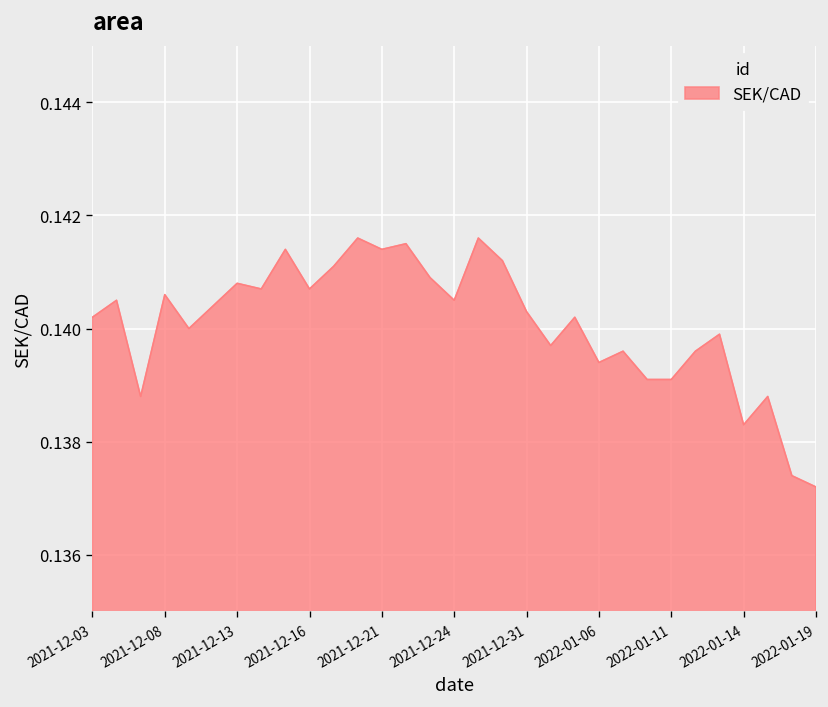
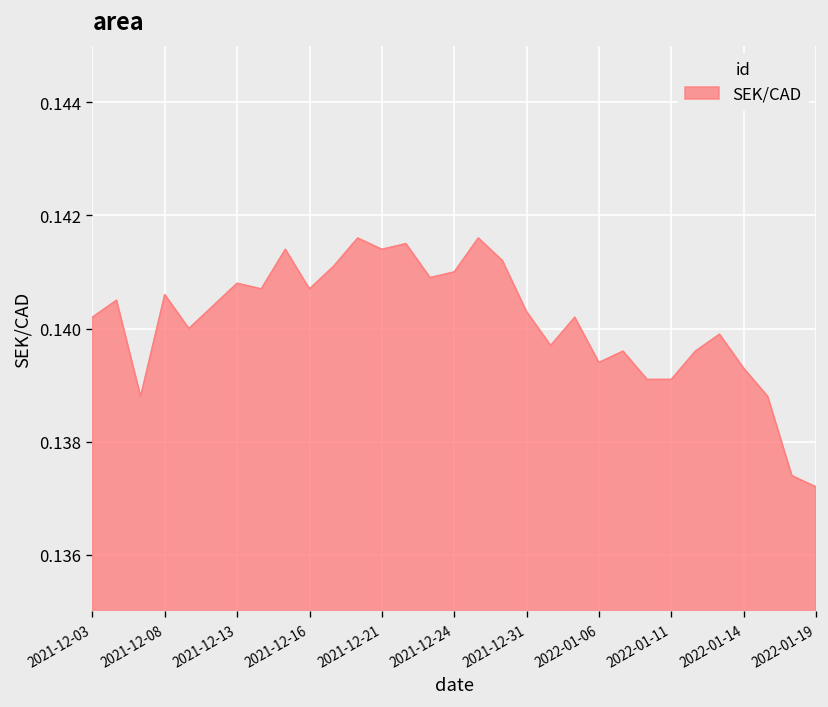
  {
    "2021-12-03": 0.1402,
    "2021-12-08": 0.1406,
    "2021-12-13": 0.1408,
    "2021-12-16": 0.1407,
    "2021-12-21": 0.1414,
-   "2021-12-24": 0.1405,
+   "2021-12-24": 0.1410,
    "2021-12-31": 0.1403,
    "2022-01-06": 0.1394,
    "2022-01-11": 0.1391,
-   "2022-01-14": 0.1383,
+   "2022-01-14": 0.1393,
    "2022-01-19": 0.1372
  }
